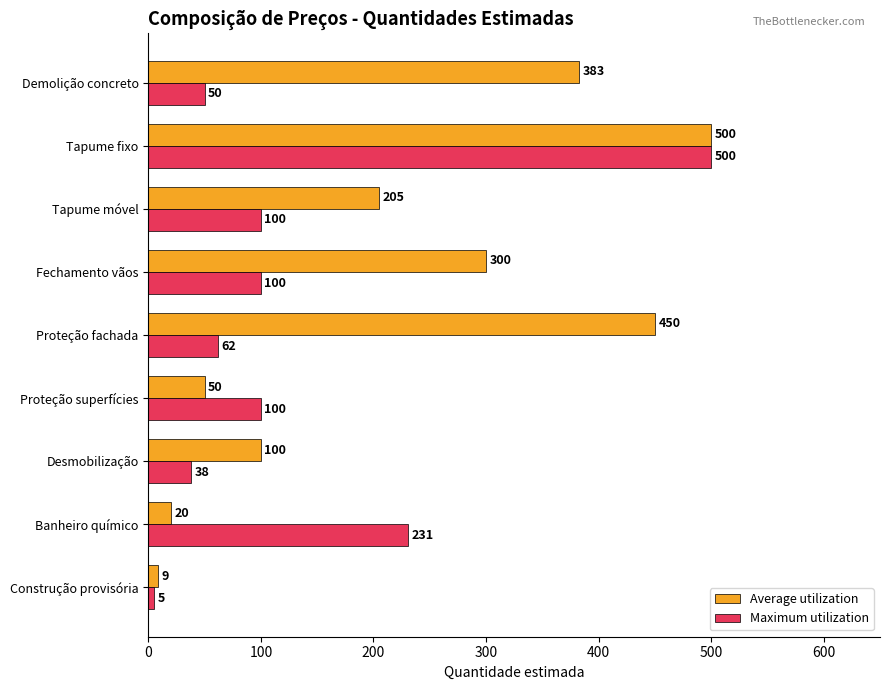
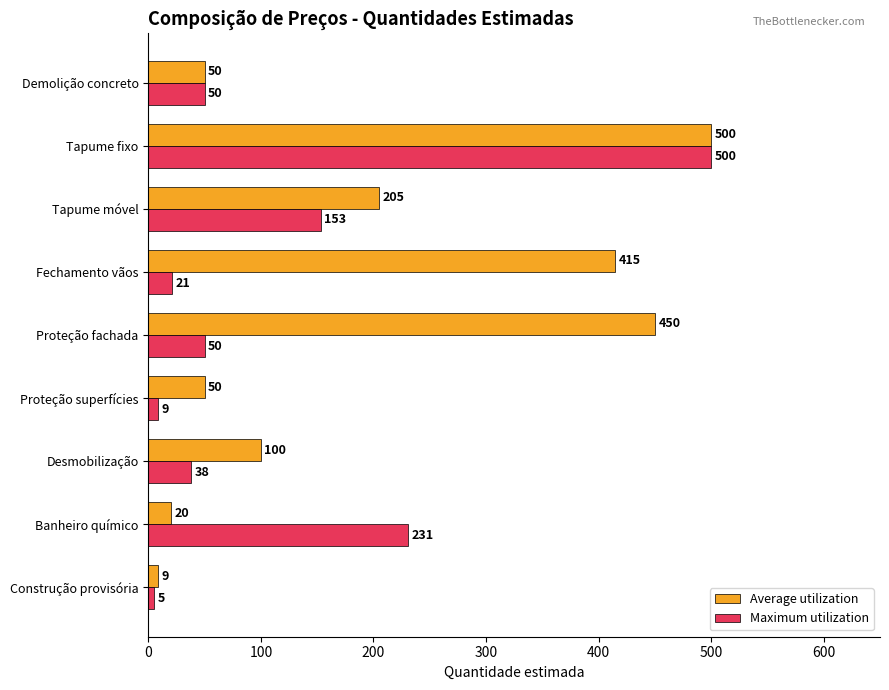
  {
    "Average utilization": {
-     "Demolição concreto": 383,
+     "Demolição concreto": 50,
      "Tapume fixo": 500,
      "Tapume móvel": 205,
-     "Fechamento vãos": 300,
+     "Fechamento vãos": 415,
      "Proteção fachada": 450,
      "Proteção superfícies": 50,
      "Desmobilização": 100,
      "Banheiro químico": 20,
      "Construção provisória": 9
    },
    "Maximum utilization": {
      "Demolição concreto": 50,
      "Tapume fixo": 500,
-     "Tapume móvel": 100,
-     "Fechamento vãos": 100,
-     "Proteção fachada": 62,
-     "Proteção superfícies": 100,
+     "Tapume móvel": 153,
+     "Fechamento vãos": 21,
+     "Proteção fachada": 50,
+     "Proteção superfícies": 9,
      "Desmobilização": 38,
      "Banheiro químico": 231,
      "Construção provisória": 5
    }
  }
